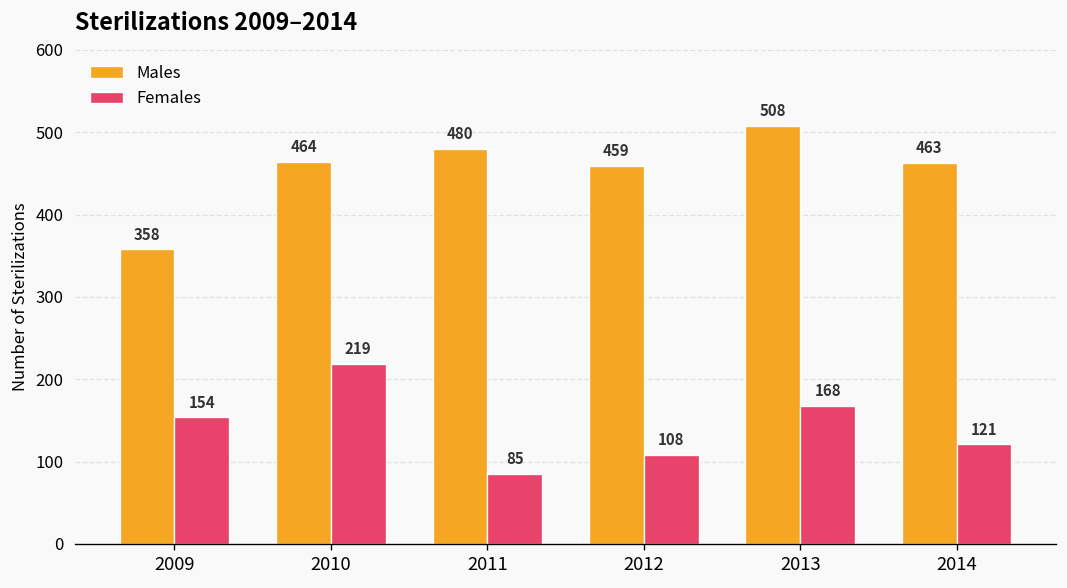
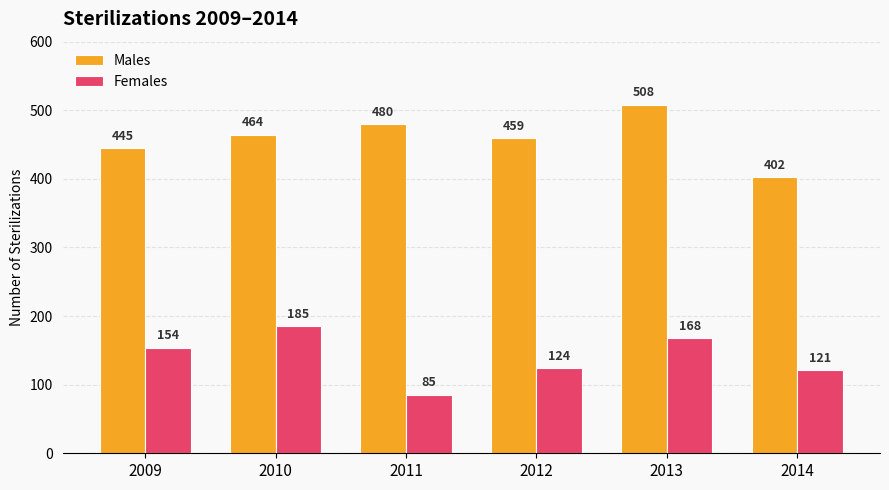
  {
    "Males": {
-     "2009": 358,
+     "2009": 445,
      "2010": 464,
      "2011": 480,
      "2012": 459,
      "2013": 508,
-     "2014": 463
+     "2014": 402
    },
    "Females": {
      "2009": 154,
-     "2010": 219,
+     "2010": 185,
      "2011": 85,
-     "2012": 108,
+     "2012": 124,
      "2013": 168,
      "2014": 121
    }
  }
